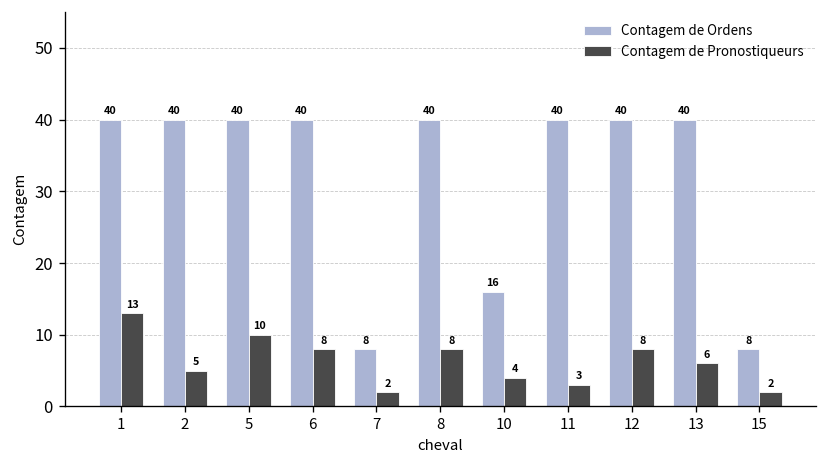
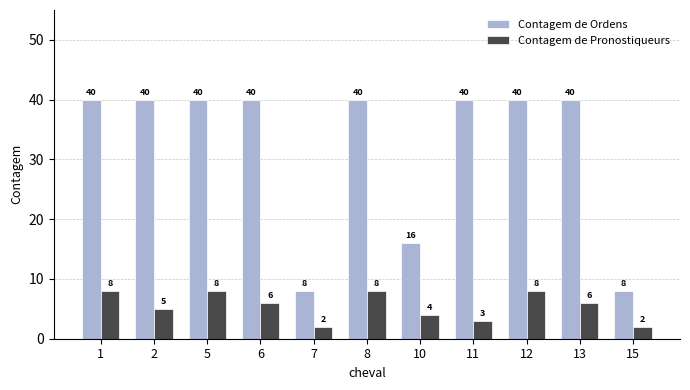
  {
    "Contagem de Ordens": {
      "1": 40,
      "2": 40,
      "5": 40,
      "6": 40,
      "7": 8,
      "8": 40,
      "10": 16,
      "11": 40,
      "12": 40,
      "13": 40,
      "15": 8
    },
    "Contagem de Pronostiqueurs": {
-     "1": 13,
+     "1": 8,
      "2": 5,
-     "5": 10,
-     "6": 8,
+     "5": 8,
+     "6": 6,
      "7": 2,
      "8": 8,
      "10": 4,
      "11": 3,
      "12": 8,
      "13": 6,
      "15": 2
    }
  }
